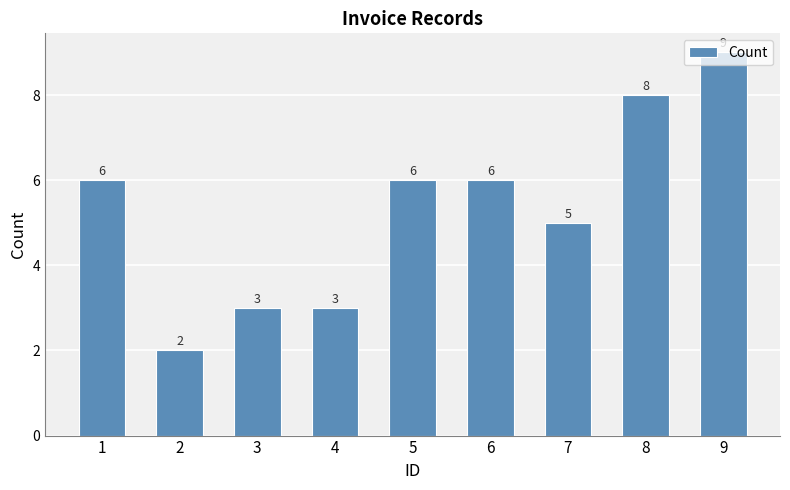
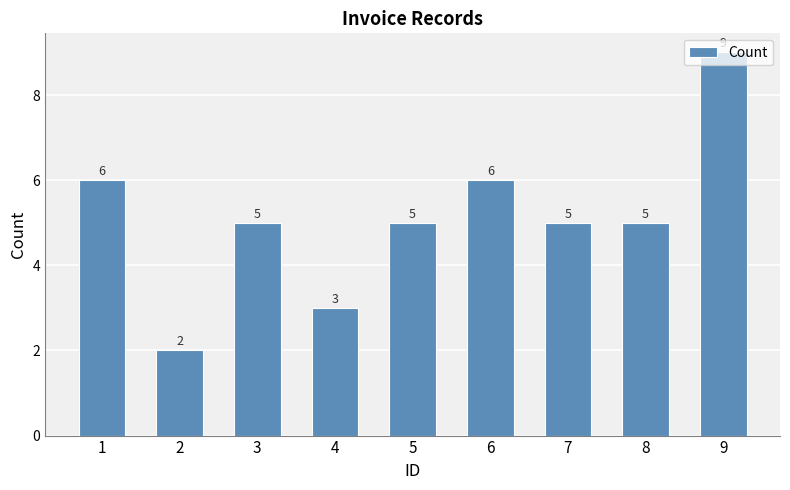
  {
    "1": 6,
    "2": 2,
-   "3": 3,
+   "3": 5,
    "4": 3,
-   "5": 6,
+   "5": 5,
    "6": 6,
    "7": 5,
-   "8": 8
+   "8": 5
  }
